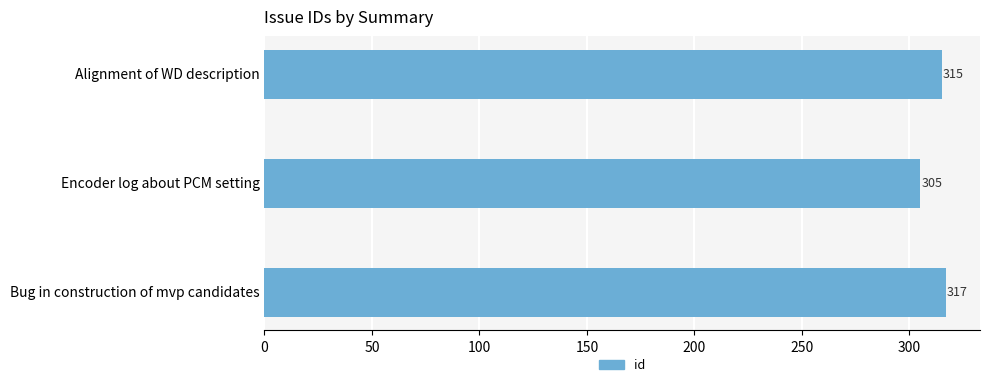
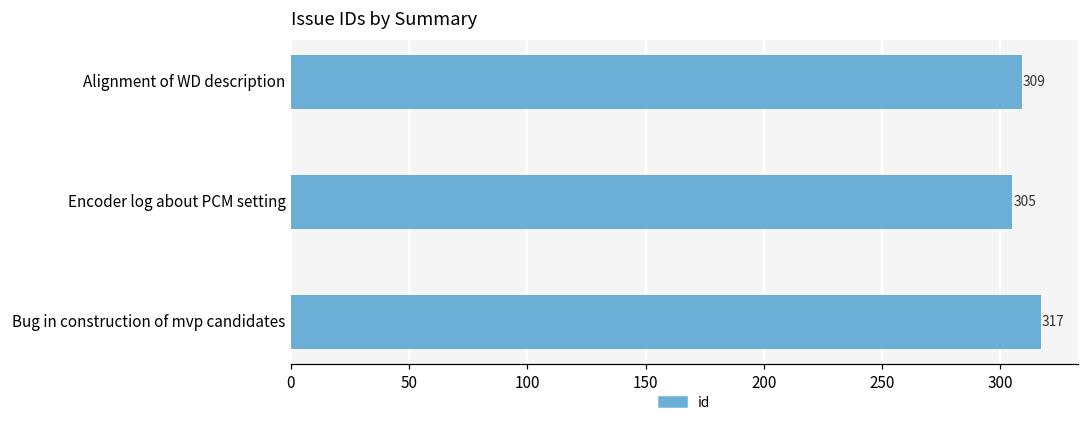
  {
-   "Alignment of WD description": 315,
+   "Alignment of WD description": 309,
    "Encoder log about PCM setting": 305,
    "Bug in construction of mvp candidates": 317
  }
